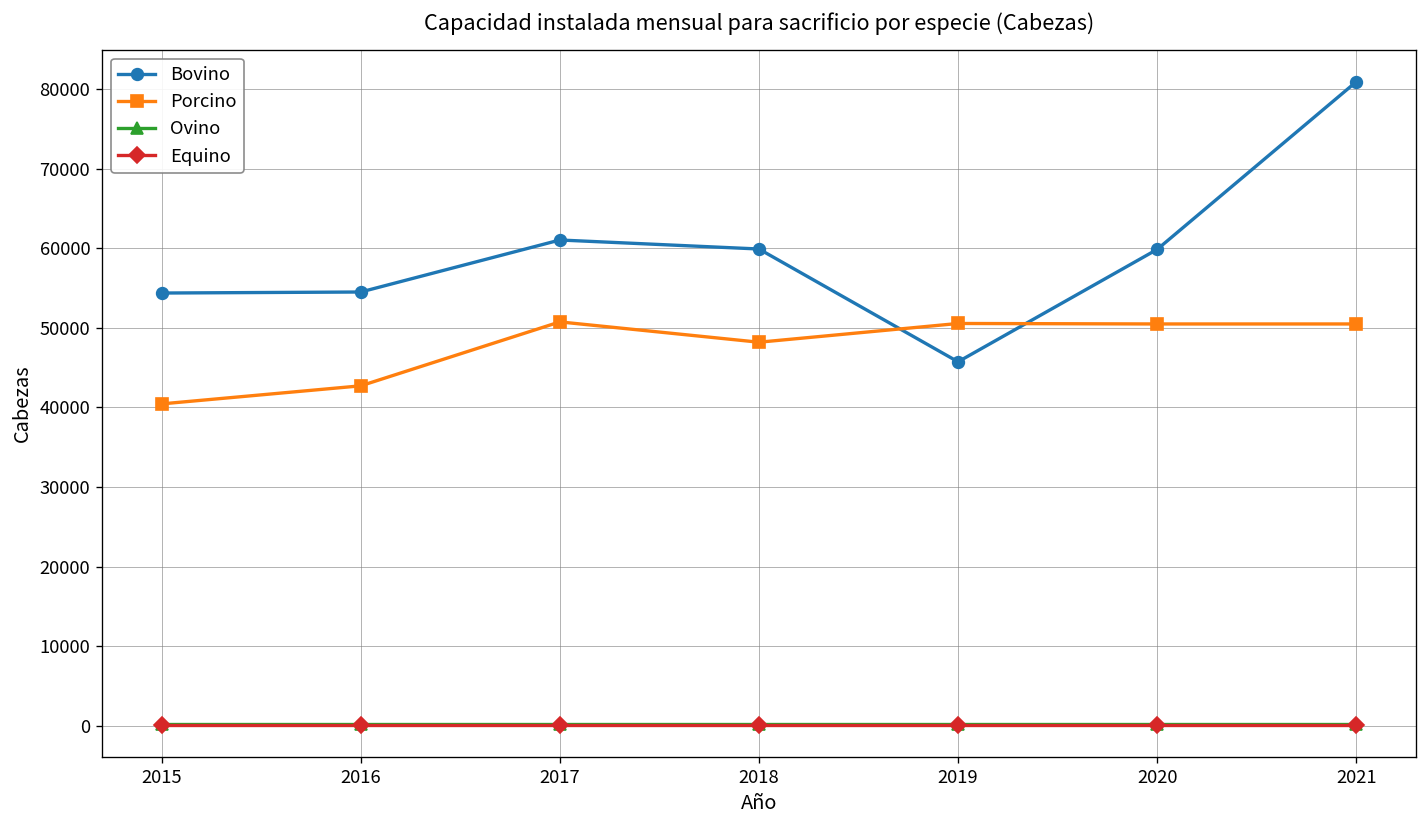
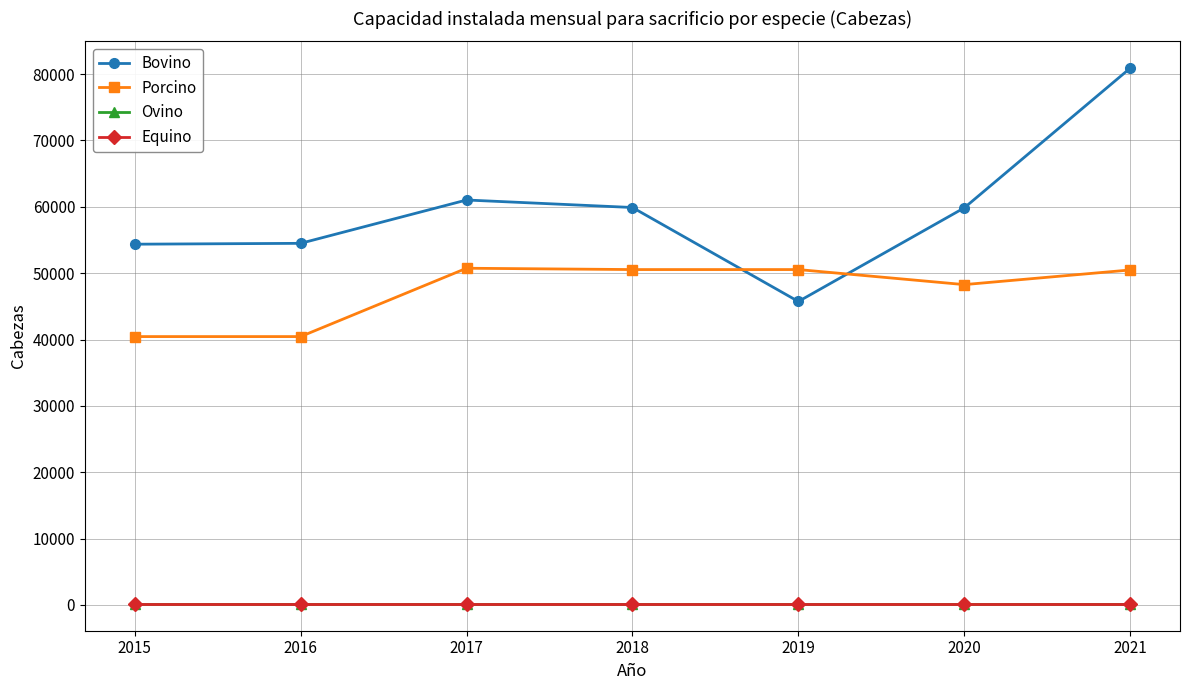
  {
    "Bovino": {
      "2015": 54000,
      "2016": 54000,
      "2017": 61000,
      "2018": 60000,
      "2019": 46000,
      "2020": 60000,
      "2021": 81000
    },
    "Porcino": {
      "2015": 40000,
-     "2016": 43000,
+     "2016": 40000,
      "2017": 51000,
-     "2018": 48000,
+     "2018": 51000,
      "2019": 51000,
-     "2020": 50000,
+     "2020": 48000,
      "2021": 50000
    },
    "Equino": {
      "2015": 0,
      "2016": 0,
      "2017": 0,
      "2018": 0,
      "2019": 0,
      "2020": 0,
      "2021": 0
    }
  }
